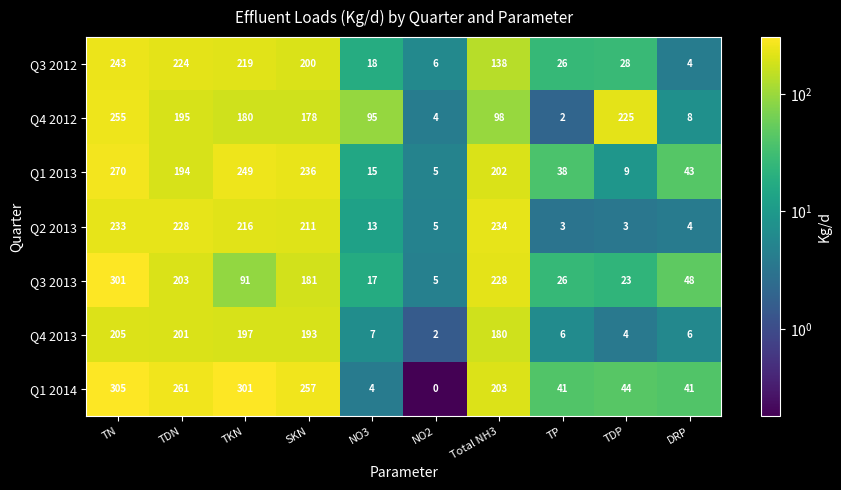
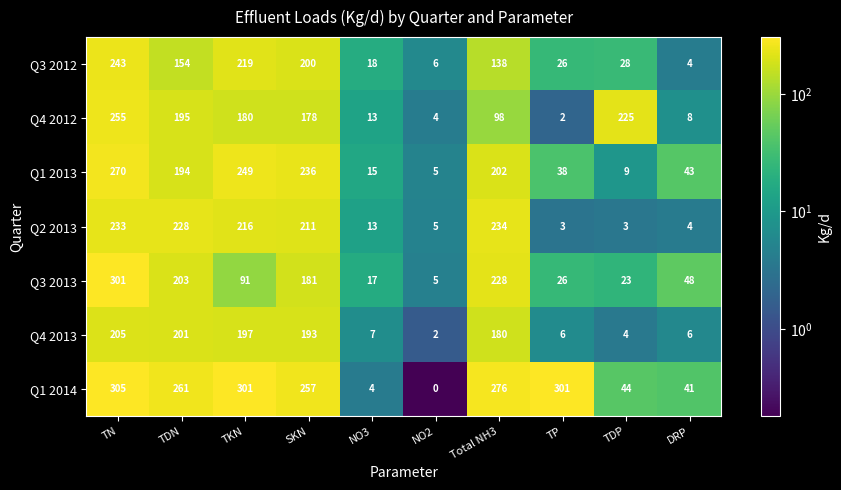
  {
    "Q3 2012": {
      "TN": 243,
-     "TDN": 224,
+     "TDN": 154,
      "TKN": 219,
      "SKN": 200,
      "NO3": 18,
      "NO2": 6,
      "Total NH3": 138,
      "TP": 26,
      "TDP": 28,
      "DRP": 4
    },
    "Q4 2012": {
      "TN": 255,
      "TDN": 195,
      "TKN": 180,
      "SKN": 178,
-     "NO3": 95,
+     "NO3": 13,
      "NO2": 4,
      "Total NH3": 98,
      "TP": 2,
      "TDP": 225,
      "DRP": 8
    },
    "Q1 2013": {
      "TN": 270,
      "TDN": 194,
      "TKN": 249,
      "SKN": 236,
      "NO3": 15,
      "NO2": 5,
      "Total NH3": 202,
      "TP": 38,
      "TDP": 9,
      "DRP": 43
    },
    "Q2 2013": {
      "TN": 233,
      "TDN": 228,
      "TKN": 216,
      "SKN": 211,
      "NO3": 13,
      "NO2": 5,
      "Total NH3": 234,
      "TP": 3,
      "TDP": 3,
      "DRP": 4
    },
    "Q3 2013": {
      "TN": 301,
      "TDN": 203,
      "TKN": 91,
      "SKN": 181,
      "NO3": 17,
      "NO2": 5,
      "Total NH3": 228,
      "TP": 26,
      "TDP": 23,
      "DRP": 48
    },
    "Q4 2013": {
      "TN": 205,
      "TDN": 201,
      "TKN": 197,
      "SKN": 193,
      "NO3": 7,
      "NO2": 2,
      "Total NH3": 180,
      "TP": 6,
      "TDP": 4,
      "DRP": 6
    },
    "Q1 2014": {
      "TN": 305,
      "TDN": 261,
      "TKN": 301,
      "SKN": 257,
      "NO3": 4,
      "NO2": 0,
-     "Total NH3": 203,
-     "TP": 41,
+     "Total NH3": 276,
+     "TP": 301,
      "TDP": 44,
      "DRP": 41
    }
  }
